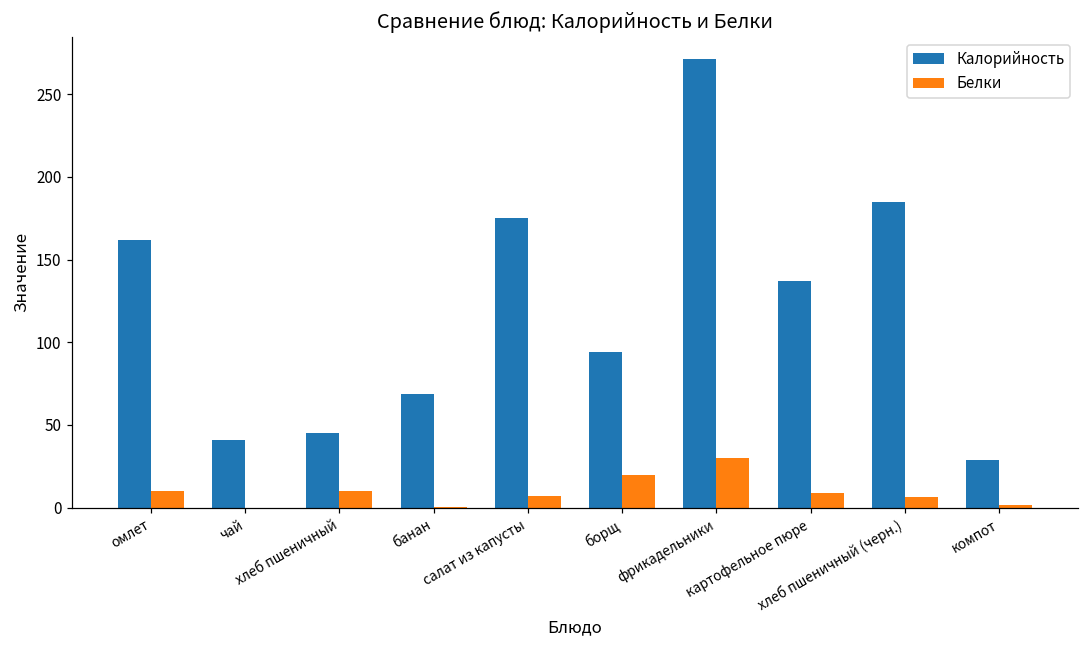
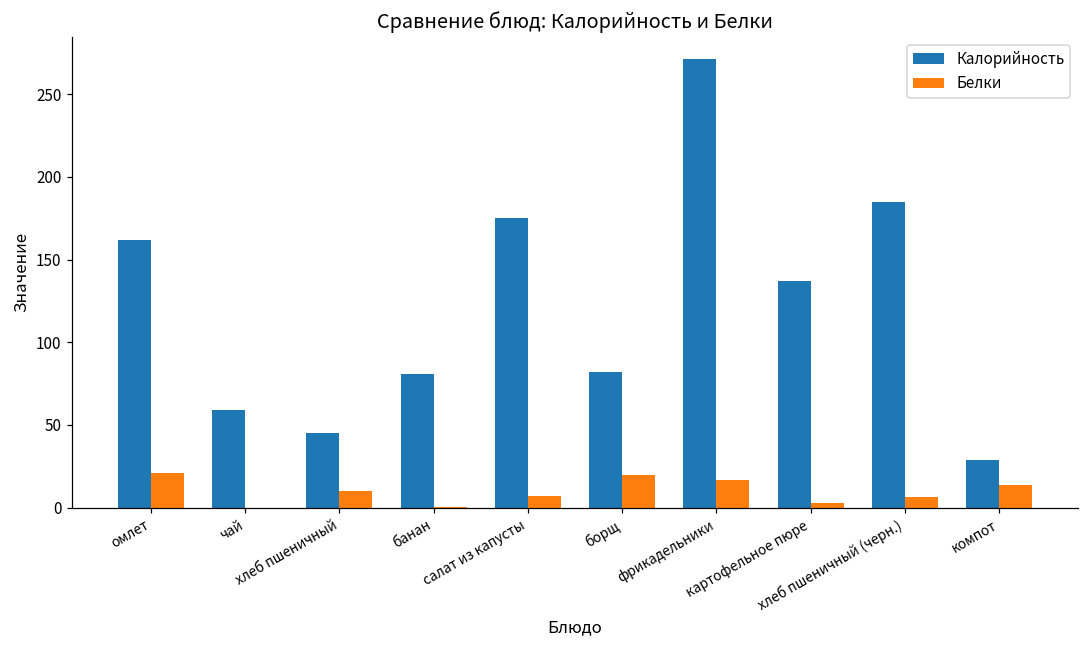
  {
    "Калорийность": {
      "омлет": 162,
-     "чай": 41,
+     "чай": 59,
      "хлеб пшеничный": 45,
-     "банан": 69,
+     "банан": 81,
      "салат из капусты": 175,
-     "борщ": 94,
+     "борщ": 82,
      "фрикадельники": 271,
      "картофельное пюре": 137,
      "хлеб пшеничный (черн.)": 185,
      "компот": 29
    },
    "Белки": {
-     "омлет": 10,
+     "омлет": 21,
      "чай": 0,
      "хлеб пшеничный": 10,
      "салат из капусты": 7,
      "борщ": 20,
-     "фрикадельники": 30,
-     "картофельное пюре": 9,
+     "фрикадельники": 17,
+     "картофельное пюре": 3,
      "хлеб пшеничный (черн.)": 7,
-     "компот": 1
+     "компот": 14
    }
  }
